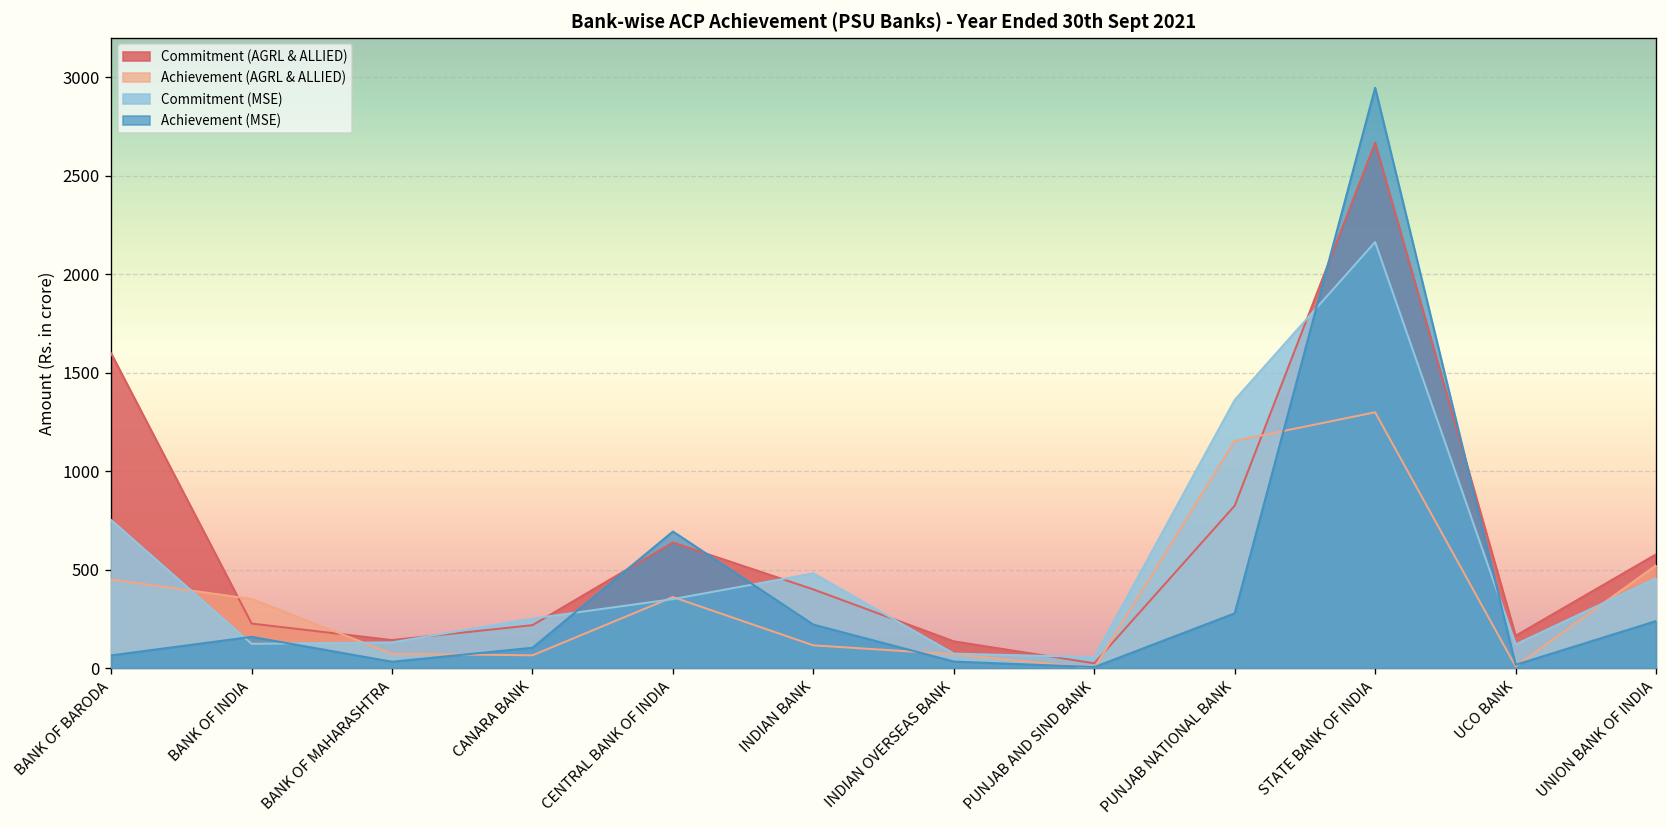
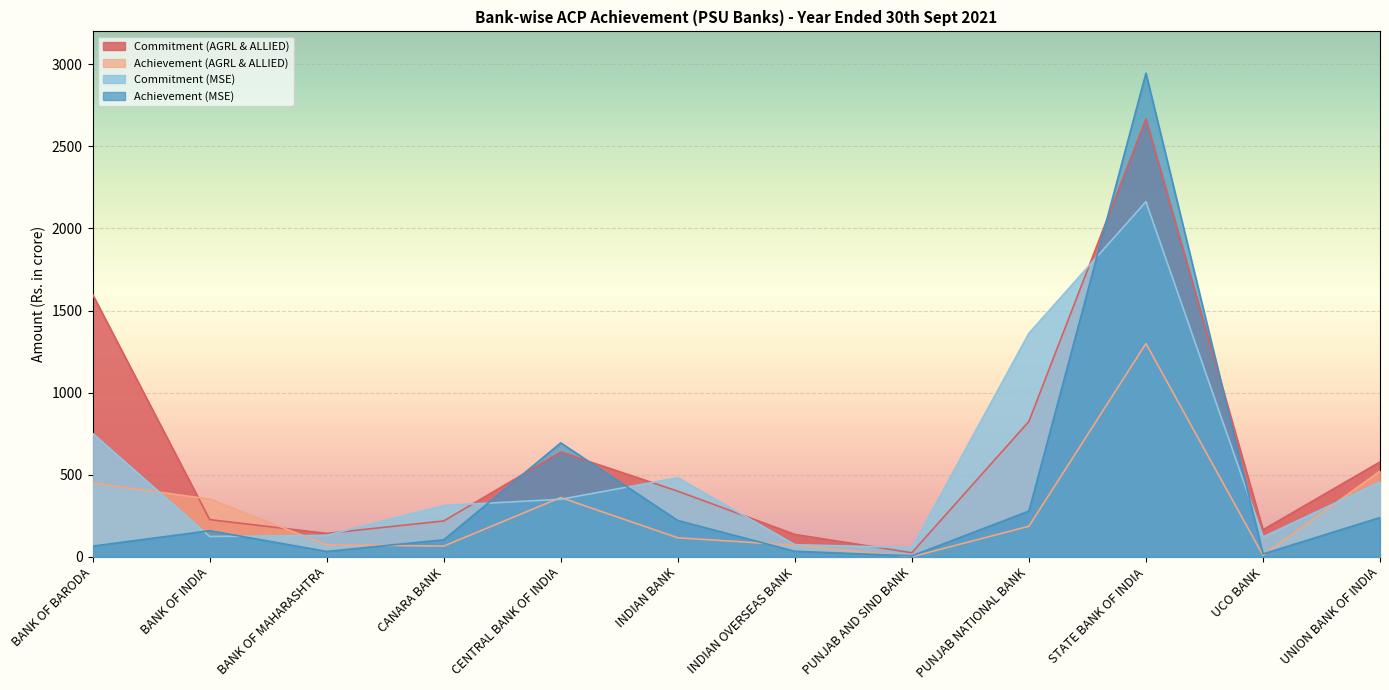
  {
    "Commitment (AGRL & ALLIED)": {
      "BANK OF BARODA": 1600,
      "BANK OF INDIA": 230,
      "CANARA BANK": 220,
      "CENTRAL BANK OF INDIA": 640,
      "INDIAN BANK": 400,
      "INDIAN OVERSEAS BANK": 140,
      "PUNJAB AND SIND BANK": 20,
      "PUNJAB NATIONAL BANK": 820,
      "STATE BANK OF INDIA": 2670,
      "UCO BANK": 160,
      "UNION BANK OF INDIA": 580
    },
    "Achievement (AGRL & ALLIED)": {
      "BANK OF BARODA": 450,
      "BANK OF INDIA": 350,
      "BANK OF MAHARASHTRA": 70,
      "CANARA BANK": 70,
      "INDIAN BANK": 120,
-     "PUNJAB NATIONAL BANK": 1150,
+     "PUNJAB NATIONAL BANK": 190,
      "STATE BANK OF INDIA": 1300,
      "UNION BANK OF INDIA": 520
    },
    "Commitment (MSE)": {
      "BANK OF BARODA": 750,
      "BANK OF INDIA": 120,
-     "CANARA BANK": 250,
+     "CANARA BANK": 310,
      "INDIAN BANK": 480,
      "PUNJAB AND SIND BANK": 60,
      "PUNJAB NATIONAL BANK": 1360,
      "STATE BANK OF INDIA": 2160,
      "UCO BANK": 120,
      "UNION BANK OF INDIA": 460
    },
    "Achievement (MSE)": {
      "BANK OF BARODA": 60,
      "BANK OF INDIA": 160,
      "BANK OF MAHARASHTRA": 30,
      "CANARA BANK": 100,
      "CENTRAL BANK OF INDIA": 690,
      "INDIAN BANK": 220,
      "INDIAN OVERSEAS BANK": 30,
      "PUNJAB NATIONAL BANK": 280,
      "STATE BANK OF INDIA": 2950,
      "UNION BANK OF INDIA": 240
    }
  }
